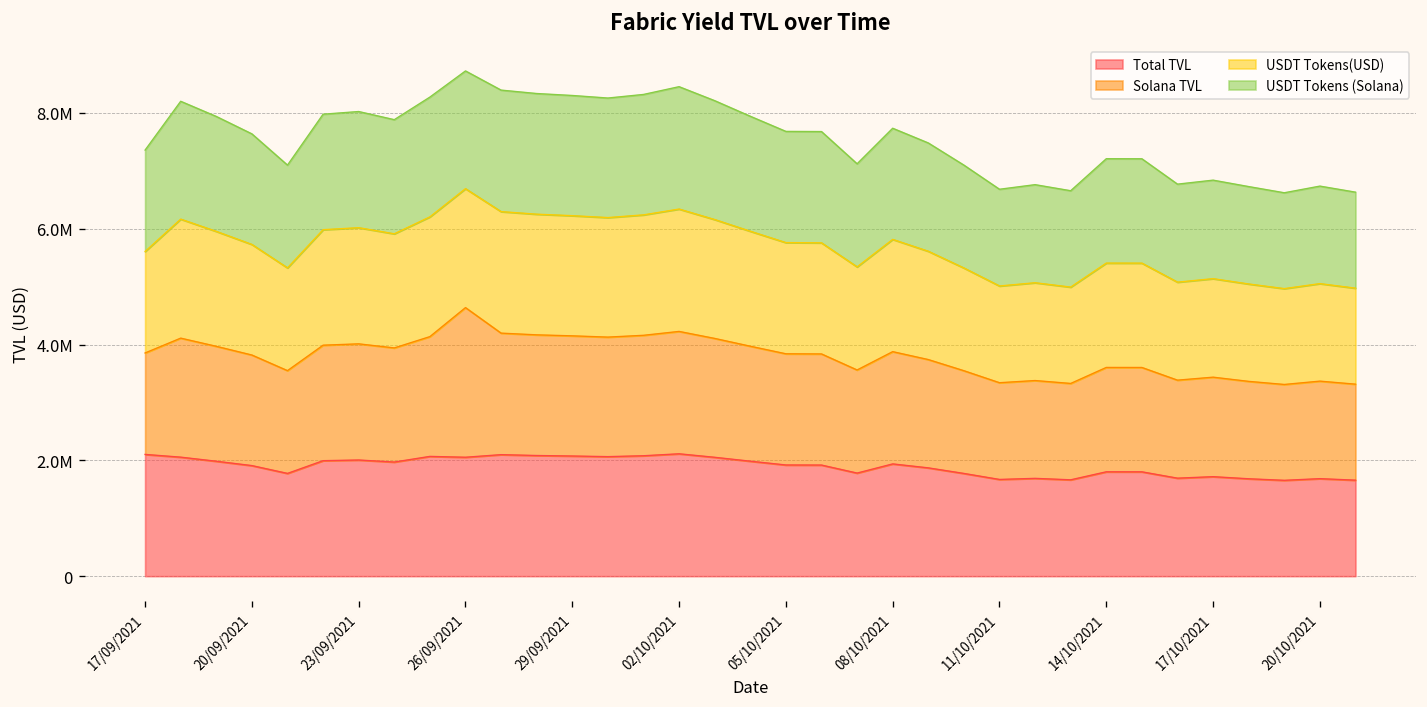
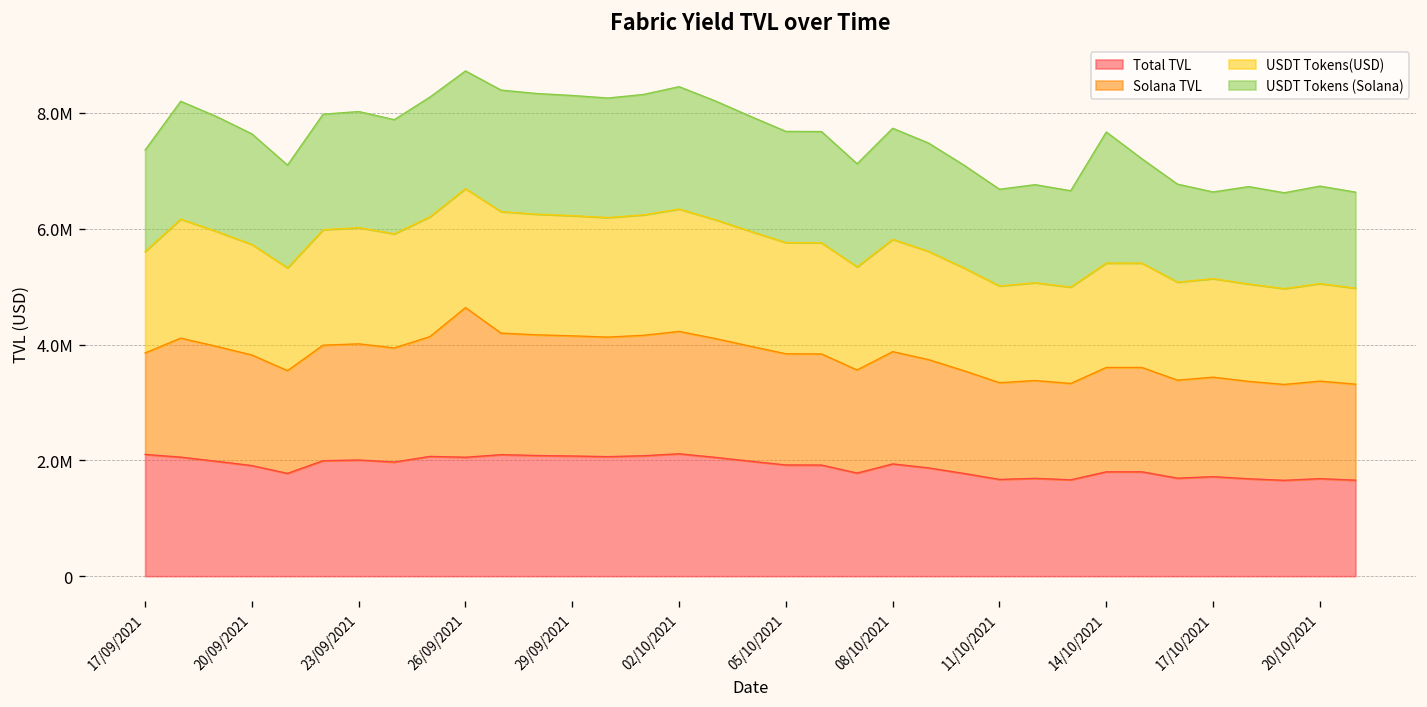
  {
    "Total TVL": {
      "17/09/2021": 2100000,
      "20/09/2021": 1900000,
      "23/09/2021": 2000000,
      "26/09/2021": 2100000,
      "29/09/2021": 2100000,
      "02/10/2021": 2100000,
      "05/10/2021": 1900000,
      "08/10/2021": 1900000,
      "11/10/2021": 1700000,
      "14/10/2021": 1800000,
      "17/10/2021": 1700000,
      "20/10/2021": 1700000
    },
    "USDT Tokens (Solana)": {
      "17/09/2021": 1800000,
      "20/09/2021": 1900000,
      "23/09/2021": 2000000,
      "26/09/2021": 2000000,
      "29/09/2021": 2100000,
      "02/10/2021": 2100000,
      "05/10/2021": 1900000,
      "08/10/2021": 1900000,
      "11/10/2021": 1700000,
-     "14/10/2021": 1800000,
-     "17/10/2021": 1700000,
+     "14/10/2021": 2300000,
+     "17/10/2021": 1500000,
      "20/10/2021": 1700000
    }
  }
